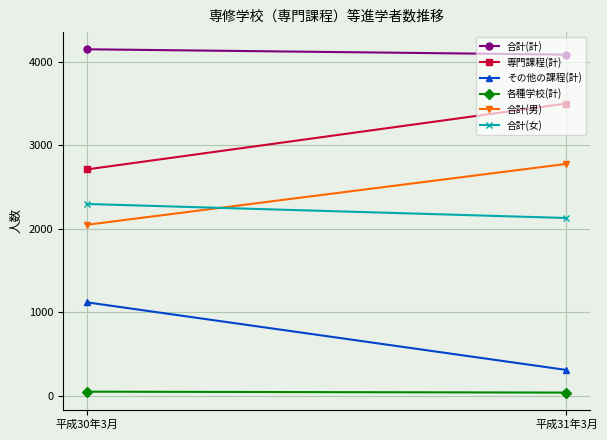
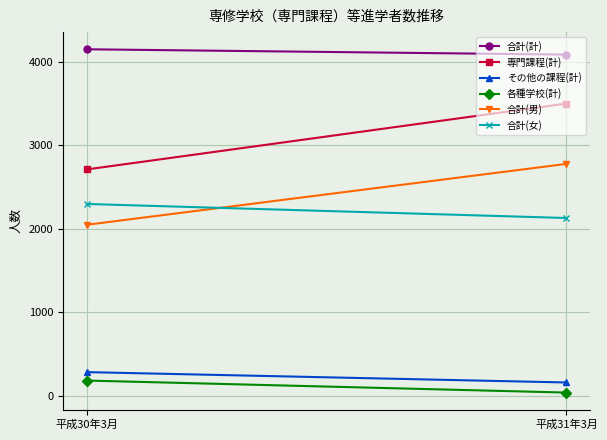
  {
    "合計(計)": {
      "平成30年3月": 4100
    },
    "専門課程(計)": {
      "平成30年3月": 2700
    },
    "その他の課程(計)": {
-     "平成30年3月": 1100,
-     "平成31年3月": 300
+     "平成30年3月": 300,
+     "平成31年3月": 200
    },
    "各種学校(計)": {
-     "平成30年3月": 0,
+     "平成30年3月": 200,
      "平成31年3月": 0
    },
    "合計(男)": {
      "平成30年3月": 2000,
      "平成31年3月": 2800
    },
    "合計(女)": {
      "平成30年3月": 2300,
      "平成31年3月": 2100
    }
  }
